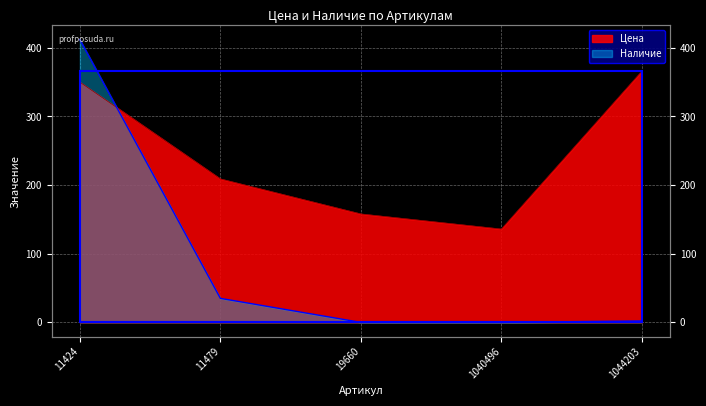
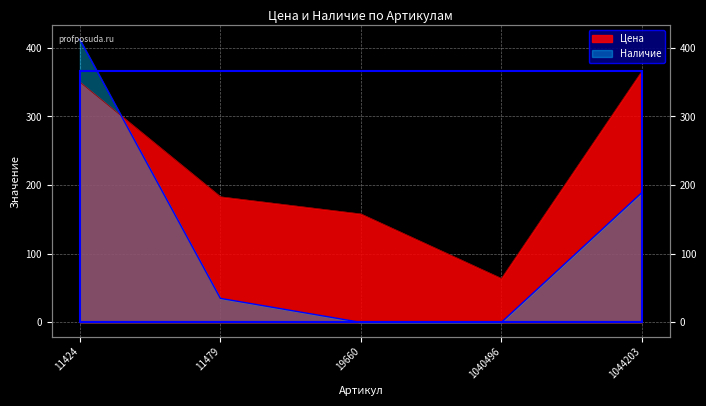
  {
    "Цена": {
      "11424": 350,
-     "11479": 210,
+     "11479": 180,
      "19660": 160,
-     "1040496": 140,
+     "1040496": 60,
      "1044203": 370
    },
    "Наличие": {
      "11424": 410,
      "11479": 40,
      "19660": 0,
      "1040496": 0,
-     "1044203": 0
+     "1044203": 190
    }
  }
